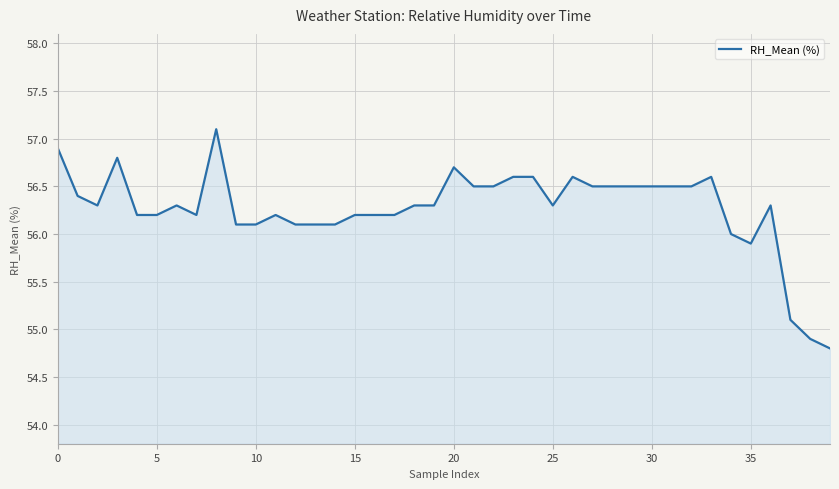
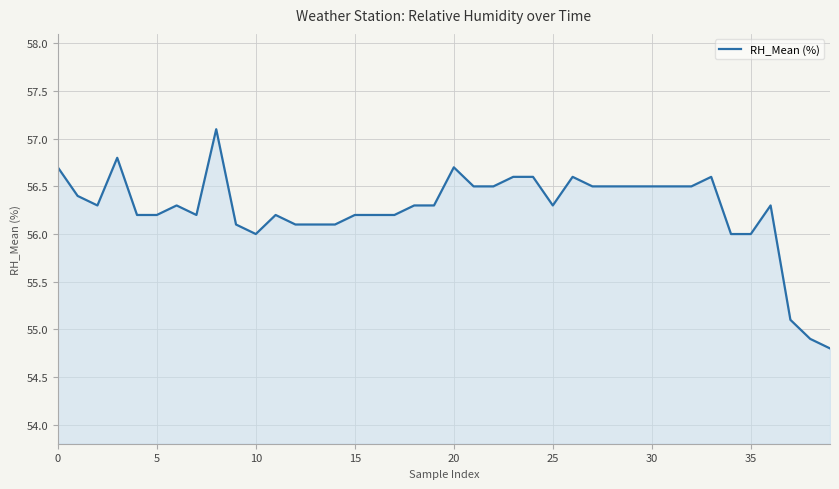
  {
-   "0": 56.9,
+   "0": 56.7,
    "5": 56.2,
-   "10": 56.1,
+   "10": 56.0,
    "15": 56.2,
    "20": 56.7,
    "25": 56.3,
    "30": 56.5,
-   "35": 55.9
+   "35": 56.0
  }
